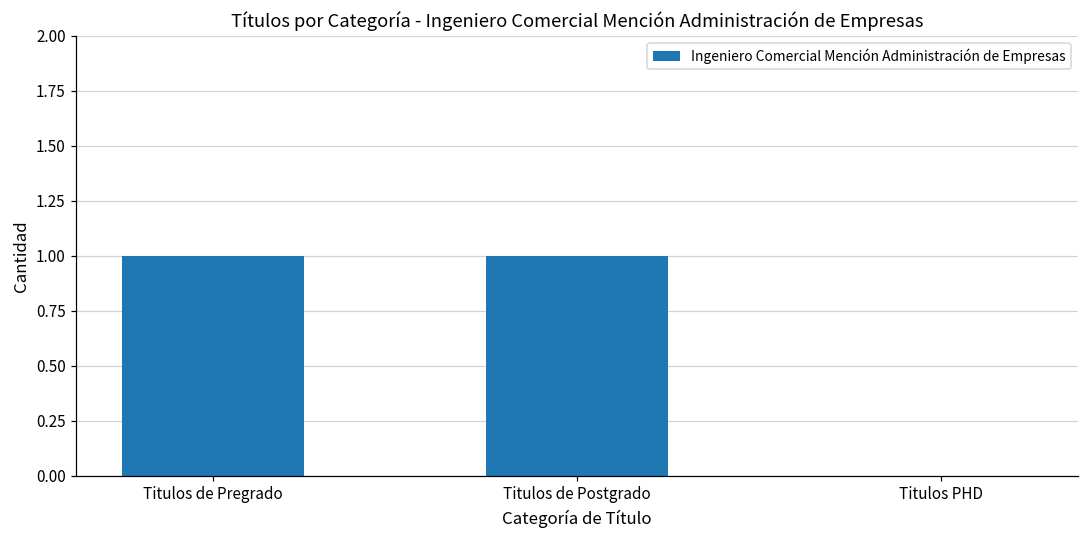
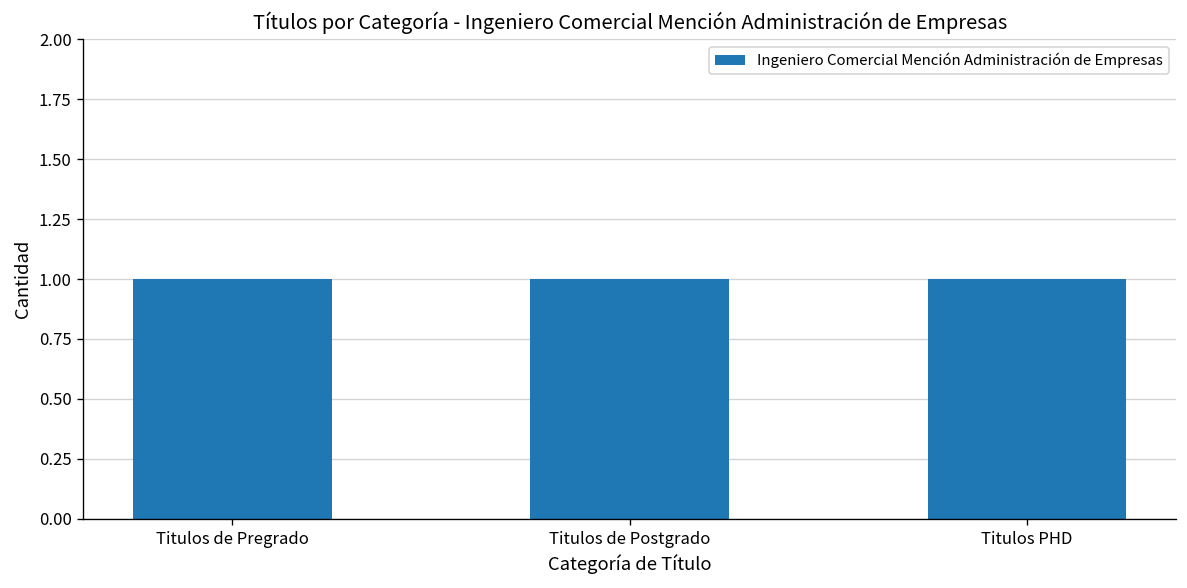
  {
    "Titulos de Pregrado": 1,
    "Titulos de Postgrado": 1,
-   "Titulos PHD": 0
+   "Titulos PHD": 1
  }
